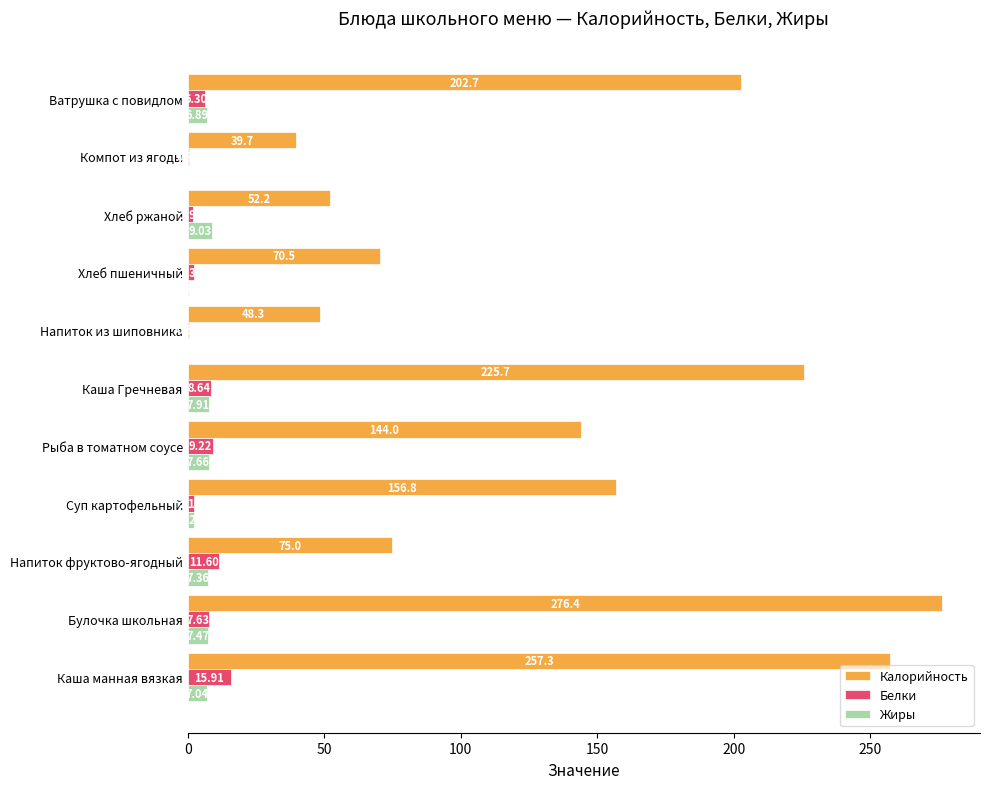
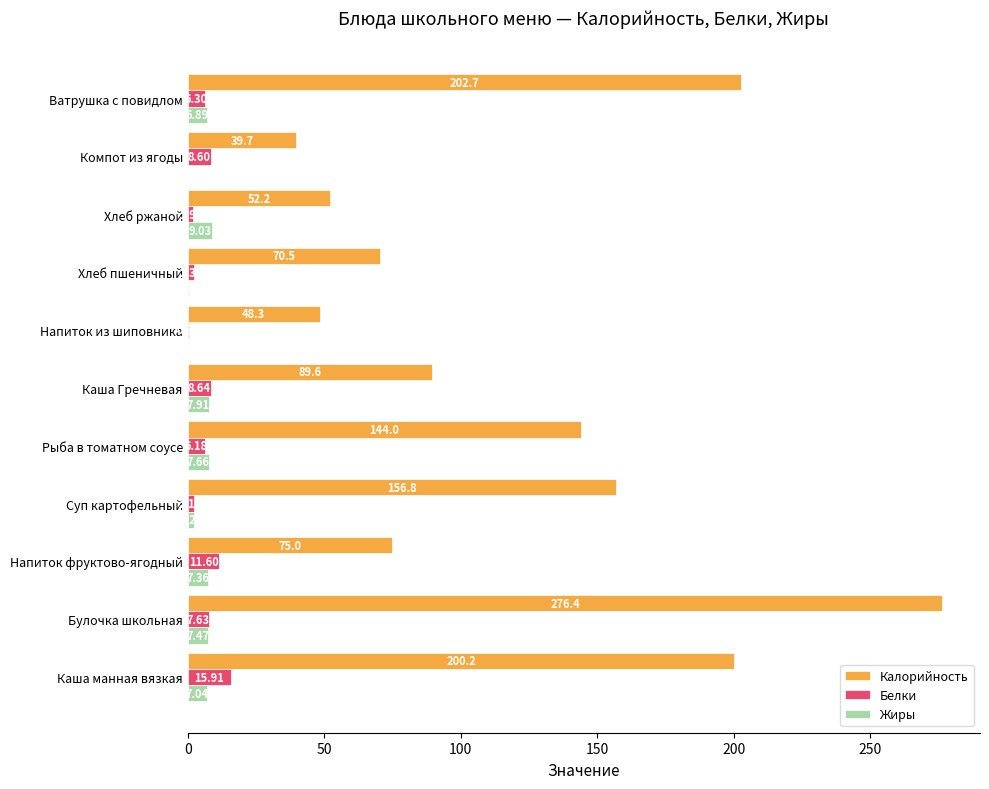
  {
    "Калорийность": {
      "Ватрушка с повидлом": 202.7,
      "Компот из ягоды": 39.7,
      "Хлеб ржаной": 52.2,
      "Хлеб пшеничный": 70.5,
      "Напиток из шиповника": 48.3,
-     "Каша Гречневая": 225.7,
+     "Каша Гречневая": 89.6,
      "Рыба в томатном соусе": 144.0,
      "Суп картофельный": 156.8,
      "Напиток фруктово-ягодный": 75.0,
      "Булочка школьная": 276.4,
-     "Каша манная вязкая": 257.3
+     "Каша манная вязкая": 200.2
    },
    "Белки": {
      "Ватрушка с повидлом": 6.30,
-     "Компот из ягоды": 0,
+     "Компот из ягоды": 9,
      "Каша Гречневая": 8.64,
-     "Рыба в томатном соусе": 9.22,
+     "Рыба в томатном соусе": 6.18,
      "Напиток фруктово-ягодный": 11.60,
      "Булочка школьная": 7.63,
      "Каша манная вязкая": 15.91
    },
    "Жиры": {
      "Ватрушка с повидлом": 6.89,
      "Хлеб ржаной": 9.03,
      "Каша Гречневая": 7.91,
      "Рыба в томатном соусе": 7.66,
      "Напиток фруктово-ягодный": 7.36,
      "Булочка школьная": 7.47,
      "Каша манная вязкая": 7.04
    }
  }
